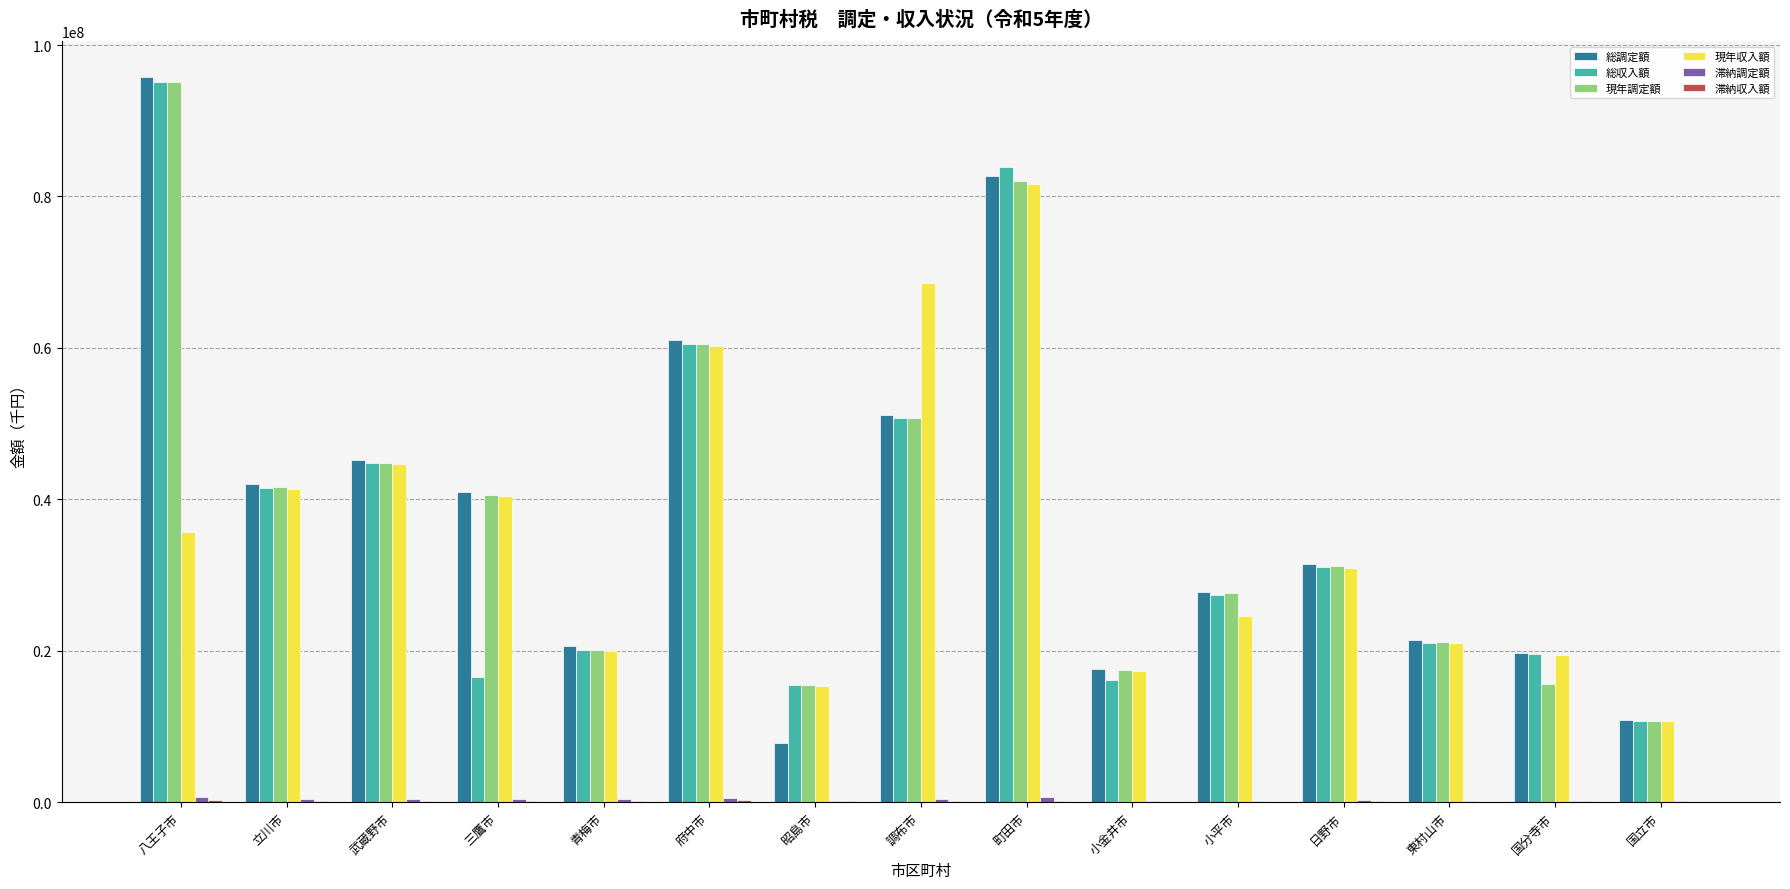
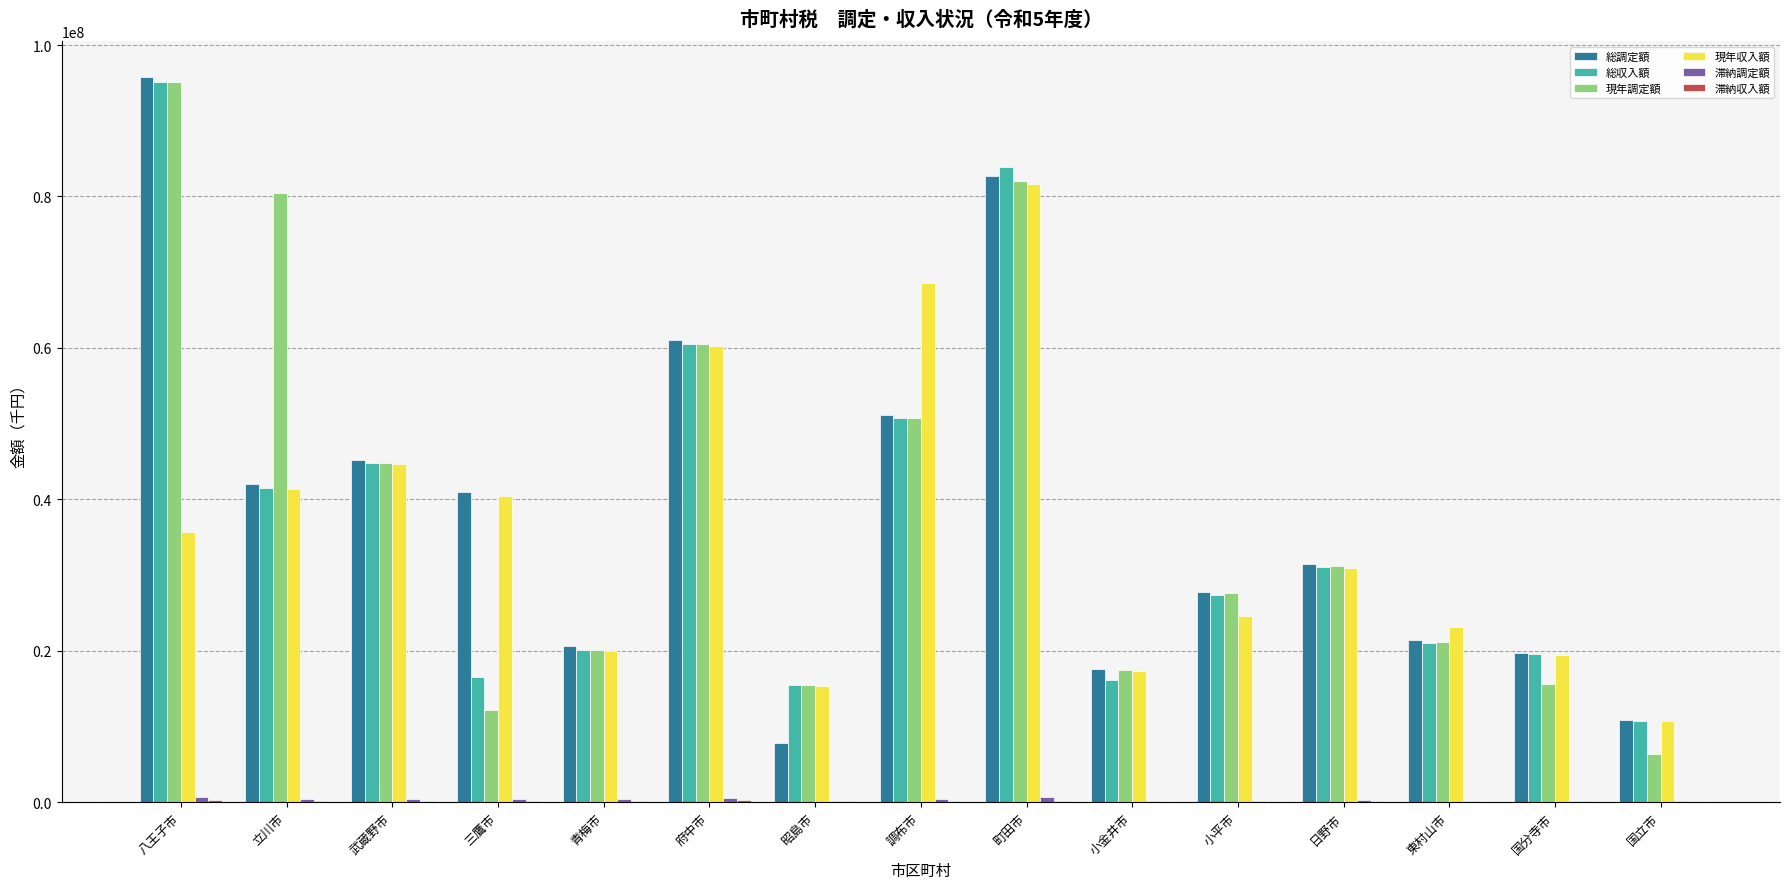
  {
    "総調定額": {
      "八王子市": 96000000,
      "立川市": 42000000,
      "武蔵野市": 45000000,
      "三鷹市": 41000000,
      "青梅市": 21000000,
      "府中市": 61000000,
      "昭島市": 8000000,
      "調布市": 51000000,
      "町田市": 83000000,
      "小金井市": 18000000,
      "小平市": 28000000,
      "日野市": 31000000,
      "東村山市": 21000000,
      "国分寺市": 20000000,
      "国立市": 11000000
    },
    "総収入額": {
      "八王子市": 95000000,
      "立川市": 42000000,
      "武蔵野市": 45000000,
      "三鷹市": 17000000,
      "青梅市": 20000000,
      "府中市": 60000000,
      "昭島市": 15000000,
      "調布市": 51000000,
      "町田市": 84000000,
      "小金井市": 16000000,
      "小平市": 27000000,
      "日野市": 31000000,
      "東村山市": 21000000,
      "国分寺市": 20000000,
      "国立市": 11000000
    },
    "現年調定額": {
      "八王子市": 95000000,
-     "立川市": 42000000,
+     "立川市": 80000000,
      "武蔵野市": 45000000,
-     "三鷹市": 41000000,
+     "三鷹市": 12000000,
      "青梅市": 20000000,
      "府中市": 61000000,
      "昭島市": 15000000,
      "調布市": 51000000,
      "町田市": 82000000,
      "小金井市": 17000000,
      "小平市": 28000000,
      "日野市": 31000000,
      "東村山市": 21000000,
      "国分寺市": 16000000,
-     "国立市": 11000000
+     "国立市": 6000000
    },
    "現年収入額": {
      "八王子市": 36000000,
      "立川市": 41000000,
      "武蔵野市": 45000000,
      "三鷹市": 40000000,
      "青梅市": 20000000,
      "府中市": 60000000,
      "昭島市": 15000000,
      "調布市": 69000000,
      "町田市": 82000000,
      "小金井市": 17000000,
      "小平市": 25000000,
      "日野市": 31000000,
-     "東村山市": 21000000,
+     "東村山市": 23000000,
      "国分寺市": 19000000,
      "国立市": 11000000
    },
    "滞納調定額": {
      "八王子市": 1000000,
      "立川市": 0,
      "武蔵野市": 0,
      "三鷹市": 0,
      "青梅市": 0,
      "府中市": 1000000,
      "調布市": 0,
      "町田市": 1000000
    }
  }
